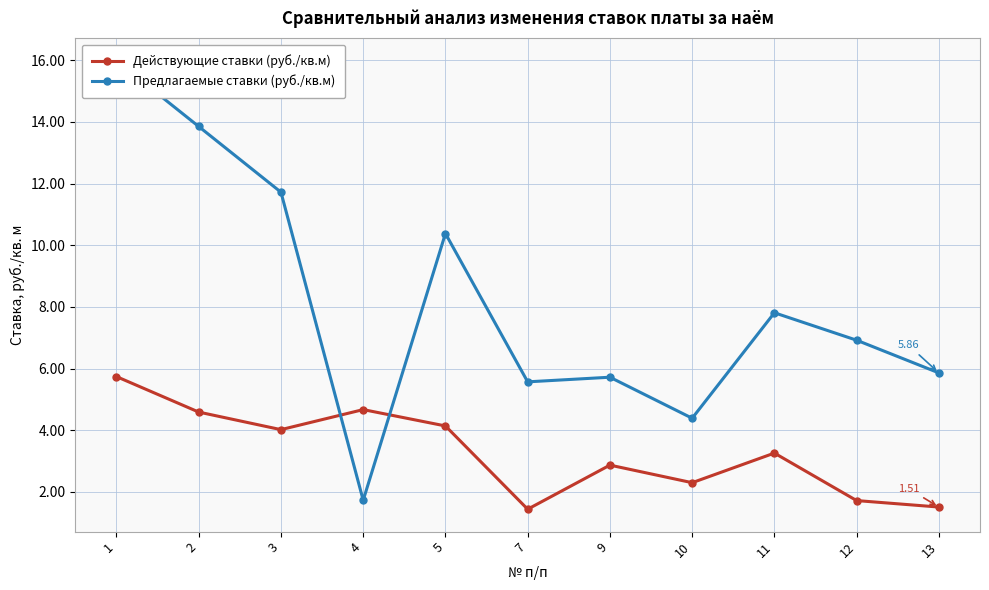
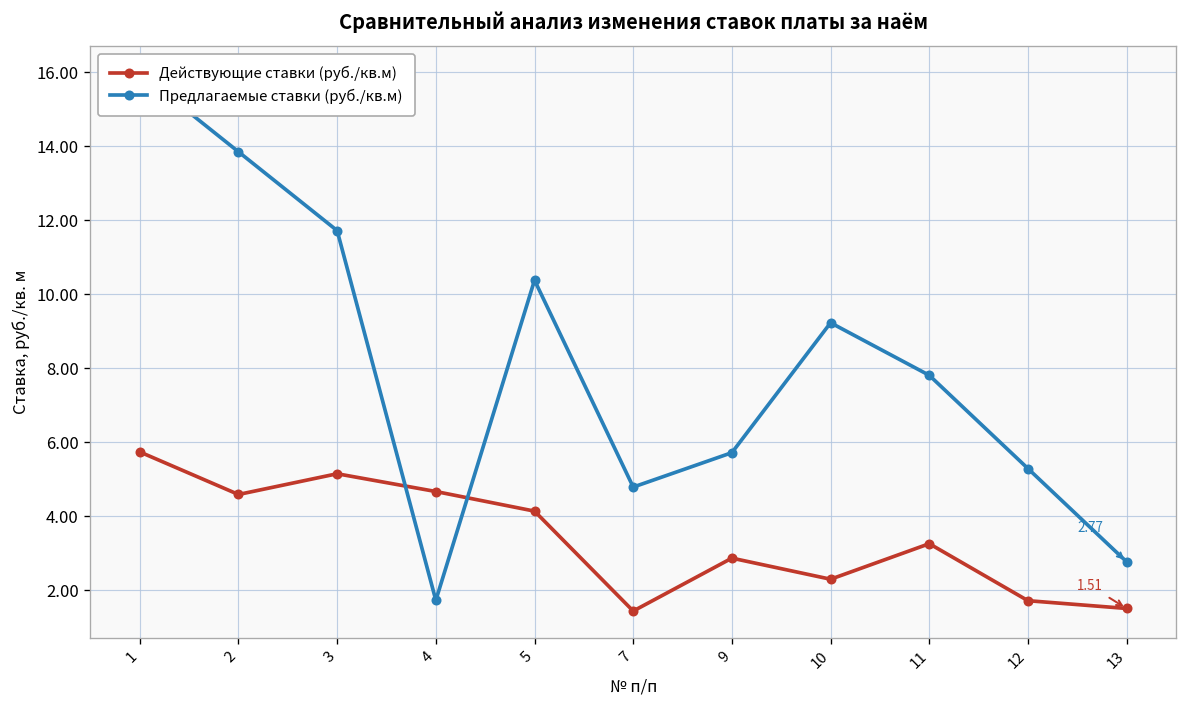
  {
    "Действующие ставки (руб./кв.м)": {
      "1": 5.7,
      "2": 4.6,
-     "3": 4.0,
+     "3": 5.2,
      "4": 4.7,
      "5": 4.1,
      "7": 1.4,
      "9": 2.9,
      "10": 2.3,
      "11": 3.3,
      "12": 1.7
    },
    "Предлагаемые ставки (руб./кв.м)": {
-     "7": 5.6,
-     "10": 4.4,
-     "12": 6.9,
-     "13": 5.86
+     "7": 4.8,
+     "10": 9.2,
+     "12": 5.3,
+     "13": 2.77
    }
  }
